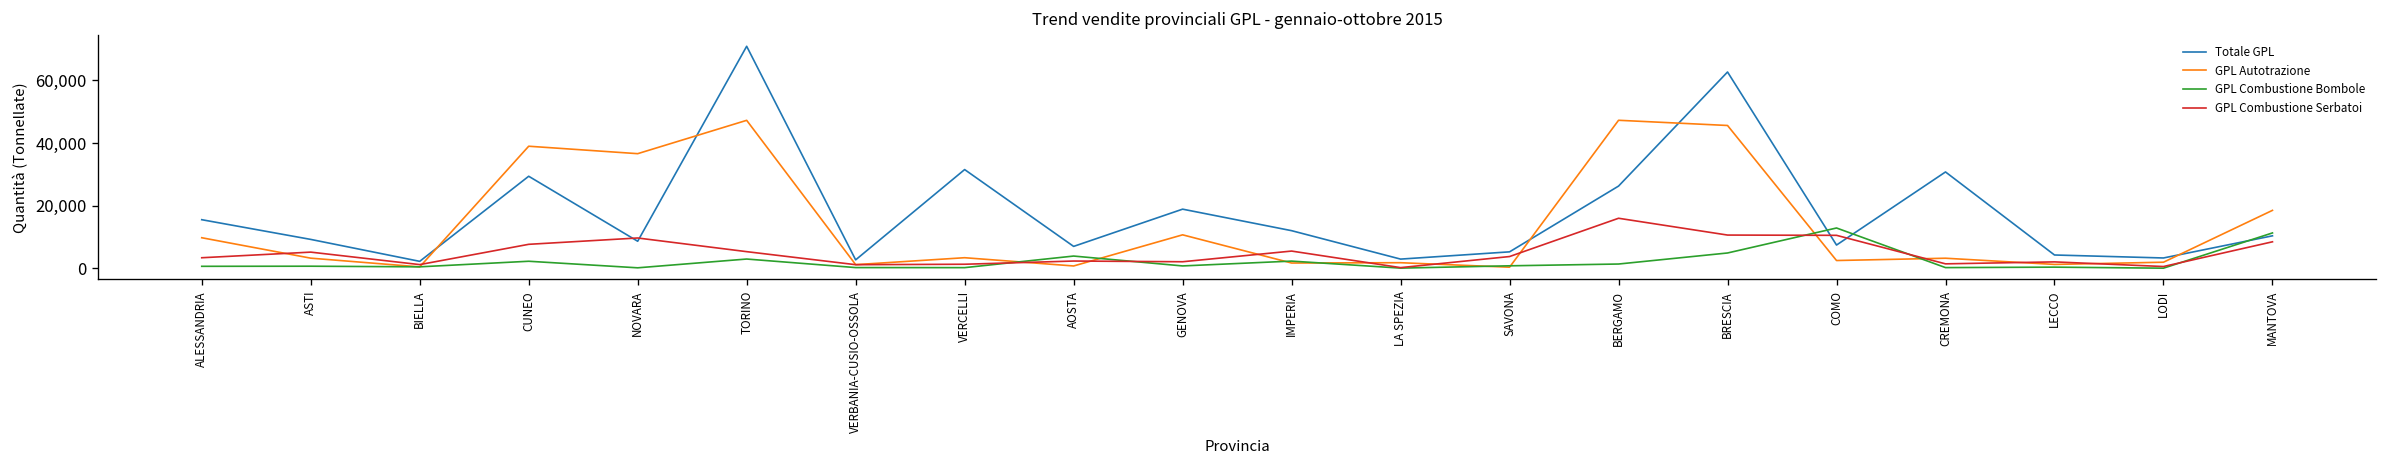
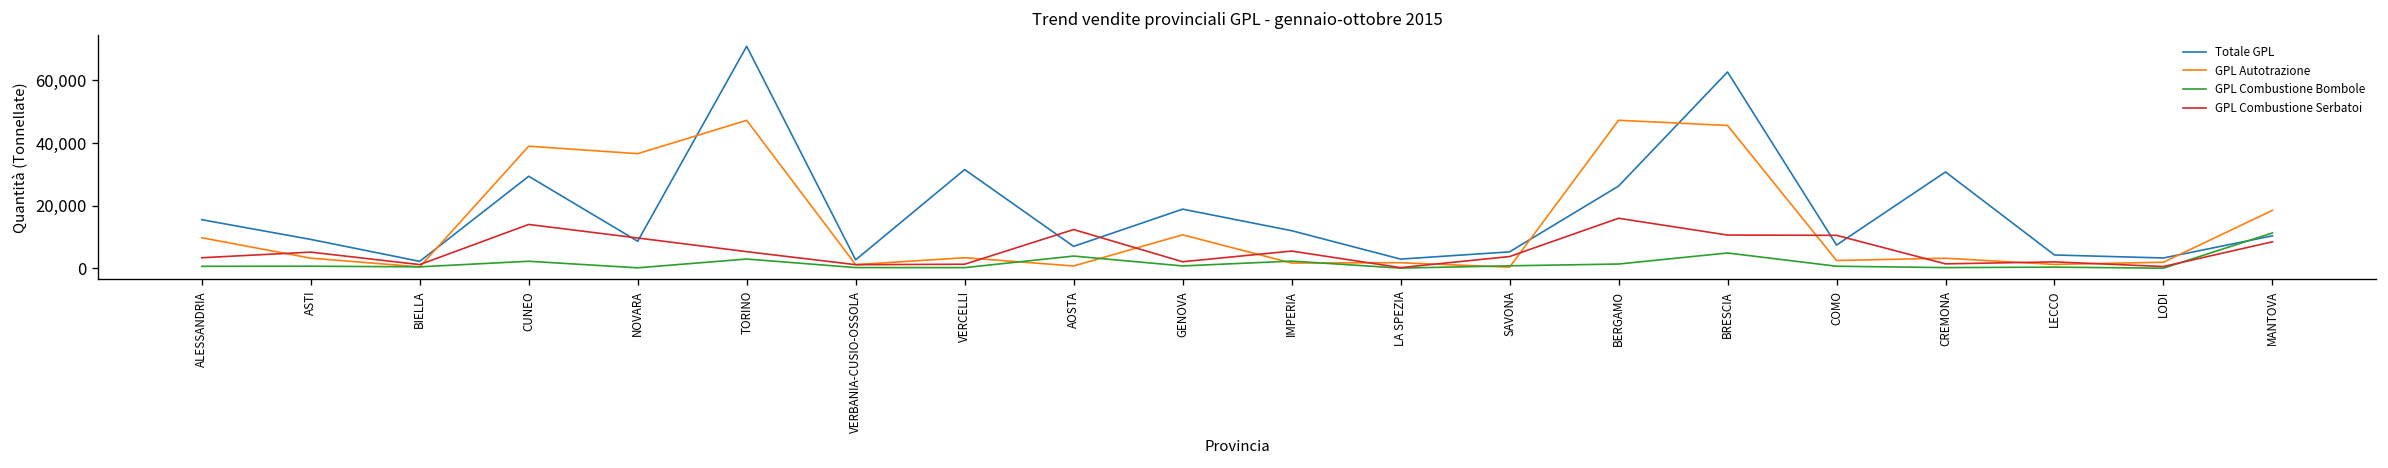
  {
    "Totale GPL": {
      "ALESSANDRIA": "16,000",
      "ASTI": "9,000",
      "BIELLA": "2,000",
      "CUNEO": "29,000",
      "NOVARA": "9,000",
      "TORINO": "71,000",
      "VERBANIA-CUSIO-OSSOLA": "3,000",
      "VERCELLI": "32,000",
      "AOSTA": "7,000",
      "GENOVA": "19,000",
      "IMPERIA": "12,000",
      "LA SPEZIA": "3,000",
      "SAVONA": "5,000",
      "BERGAMO": "26,000",
      "BRESCIA": "63,000",
      "COMO": "7,000",
      "CREMONA": "31,000",
      "LECCO": "4,000",
      "LODI": "3,000"
    },
    "GPL Autotrazione": {
      "ALESSANDRIA": "10,000",
      "ASTI": "3,000",
      "CUNEO": "39,000",
      "NOVARA": "37,000",
      "TORINO": "47,000",
      "VERCELLI": "3,000",
      "AOSTA": "1,000",
      "GENOVA": "11,000",
      "LA SPEZIA": "2,000",
      "BERGAMO": "47,000",
      "BRESCIA": "46,000",
      "COMO": "3,000",
      "CREMONA": "3,000",
      "LODI": "2,000",
      "MANTOVA": "19,000"
    },
    "GPL Combustione Bombole": {
      "ALESSANDRIA": "1,000",
      "ASTI": "1,000",
      "CUNEO": "2,000",
      "NOVARA": "0",
      "TORINO": "3,000",
      "VERCELLI": "0",
      "AOSTA": "4,000",
      "GENOVA": "1,000",
      "BERGAMO": "1,000",
      "BRESCIA": "5,000",
-     "COMO": "13,000",
+     "COMO": "1,000",
      "CREMONA": "0"
    },
    "GPL Combustione Serbatoi": {
      "ALESSANDRIA": "3,000",
      "ASTI": "5,000",
-     "CUNEO": "8,000",
+     "CUNEO": "14,000",
      "NOVARA": "10,000",
      "TORINO": "5,000",
      "VERCELLI": "1,000",
-     "AOSTA": "2,000",
+     "AOSTA": "12,000",
      "GENOVA": "2,000",
      "IMPERIA": "6,000",
      "SAVONA": "4,000",
      "BERGAMO": "16,000",
      "BRESCIA": "11,000",
      "COMO": "11,000",
      "CREMONA": "1,000",
      "MANTOVA": "9,000"
    }
  }
